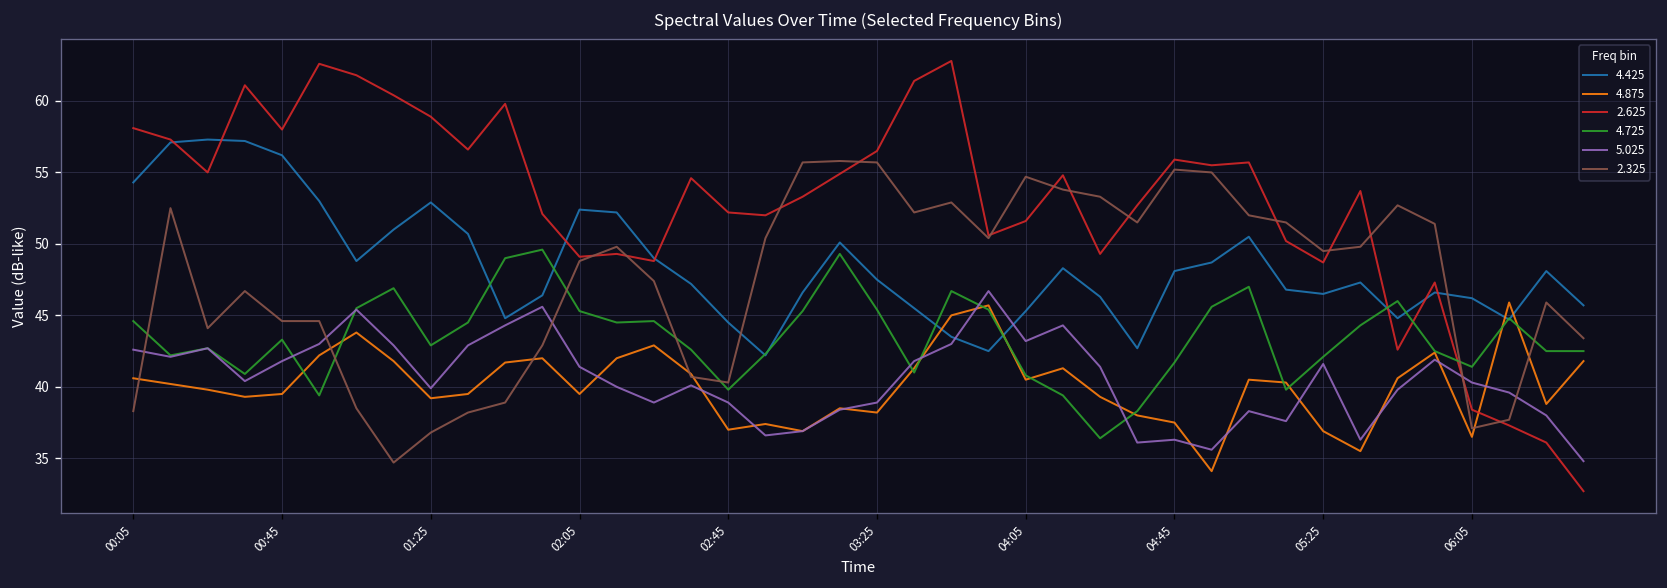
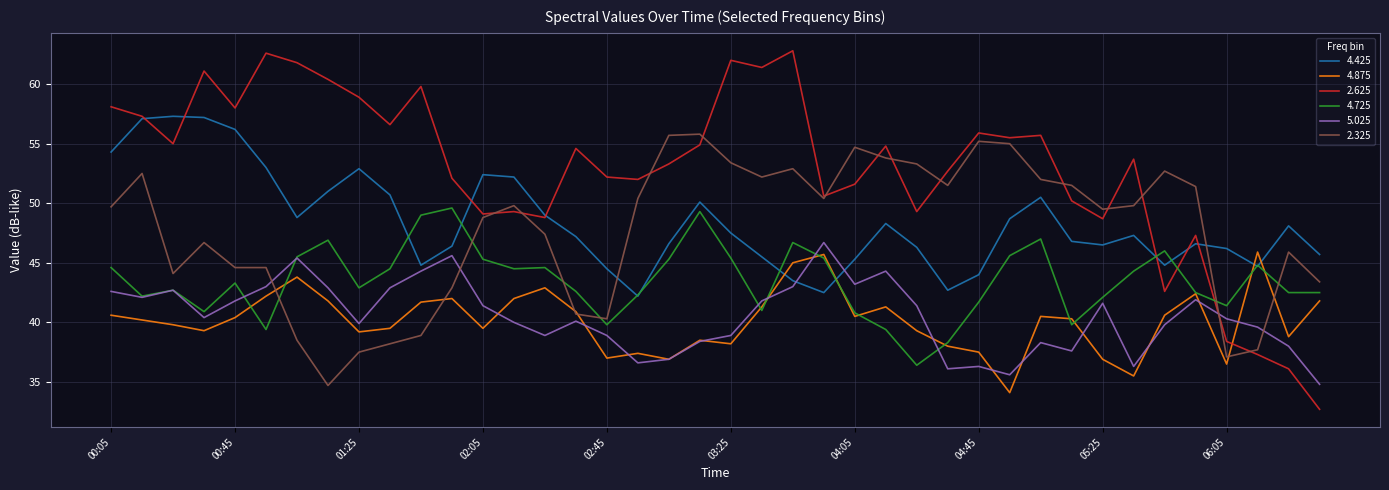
  {
    "4.425": {
      "00:05": 54.3,
      "00:45": 56.2,
      "01:25": 52.9,
      "02:05": 52.4,
      "02:45": 44.5,
      "03:25": 47.5,
      "04:05": 45.3,
-     "04:45": 48.1,
+     "04:45": 44.0,
      "05:25": 46.5,
      "06:05": 46.2
    },
    "4.875": {
      "00:05": 40.6,
-     "00:45": 39.5,
+     "00:45": 40.4,
      "01:25": 39.2,
      "02:05": 39.5,
      "02:45": 37.0,
      "03:25": 38.2,
      "04:05": 40.5,
      "04:45": 37.5,
      "05:25": 36.9,
      "06:05": 36.5
    },
    "2.625": {
      "00:05": 58.1,
      "00:45": 58.0,
      "01:25": 58.9,
      "02:05": 49.1,
      "02:45": 52.2,
-     "03:25": 56.5,
+     "03:25": 62.0,
      "04:05": 51.6,
      "04:45": 55.9,
      "05:25": 48.7,
      "06:05": 38.4
    },
    "4.725": {
      "00:05": 44.6,
      "00:45": 43.3,
      "01:25": 42.9,
      "02:05": 45.3,
      "02:45": 39.8,
      "03:25": 45.4,
      "04:05": 40.8,
      "04:45": 41.7,
      "05:25": 42.1,
      "06:05": 41.4
    },
    "5.025": {
      "00:05": 42.6,
      "00:45": 41.8,
      "01:25": 39.9,
      "02:05": 41.4,
      "02:45": 38.9,
      "03:25": 38.9,
      "04:05": 43.2,
      "04:45": 36.3,
      "05:25": 41.6,
      "06:05": 40.3
    },
    "2.325": {
-     "00:05": 38.3,
+     "00:05": 49.7,
      "00:45": 44.6,
-     "01:25": 36.8,
+     "01:25": 37.5,
      "02:05": 48.8,
      "02:45": 40.3,
-     "03:25": 55.7,
+     "03:25": 53.4,
      "04:05": 54.7,
      "04:45": 55.2,
      "05:25": 49.5,
      "06:05": 37.1
    }
  }
